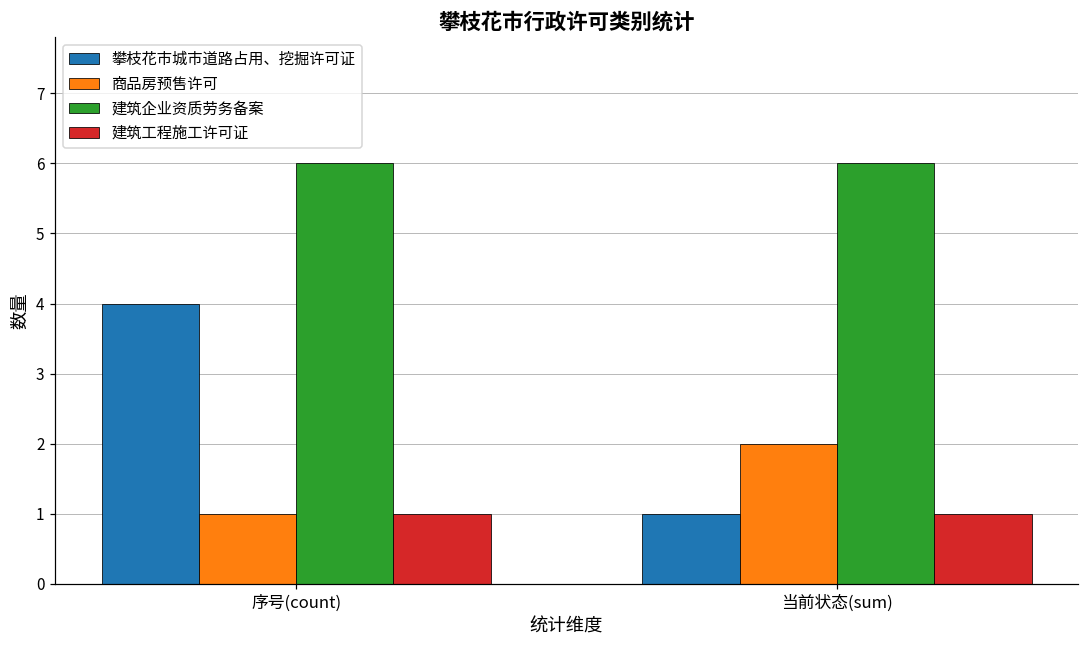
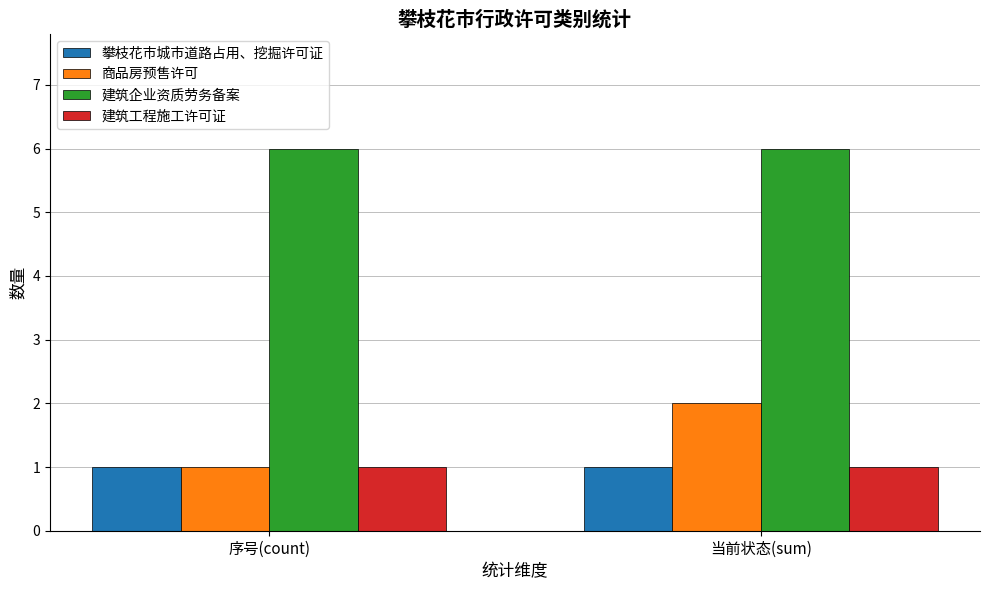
  {
    "攀枝花市城市道路占用、挖掘许可证": {
-     "序号(count)": 4,
+     "序号(count)": 1,
      "当前状态(sum)": 1
    },
    "商品房预售许可": {
      "序号(count)": 1,
      "当前状态(sum)": 2
    },
    "建筑企业资质劳务备案": {
      "序号(count)": 6,
      "当前状态(sum)": 6
    },
    "建筑工程施工许可证": {
      "序号(count)": 1,
      "当前状态(sum)": 1
    }
  }
